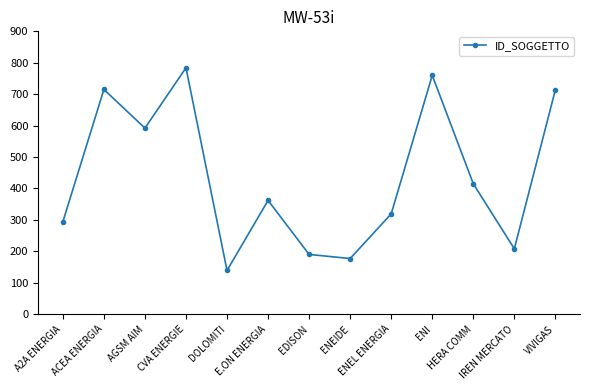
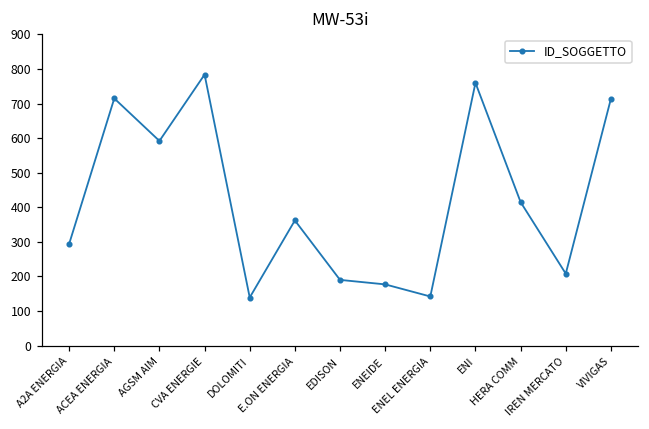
  {
    "A2A ENERGIA": 290,
    "ACEA ENERGIA": 720,
    "AGSM AIM": 590,
    "CVA ENERGIE": 780,
    "DOLOMITI": 140,
    "E.ON ENERGIA": 360,
    "EDISON": 190,
    "ENEIDE": 180,
-   "ENEL ENERGIA": 320,
+   "ENEL ENERGIA": 140,
    "ENI": 760,
    "HERA COMM": 420,
    "IREN MERCATO": 210,
    "VIVIGAS": 710
  }
